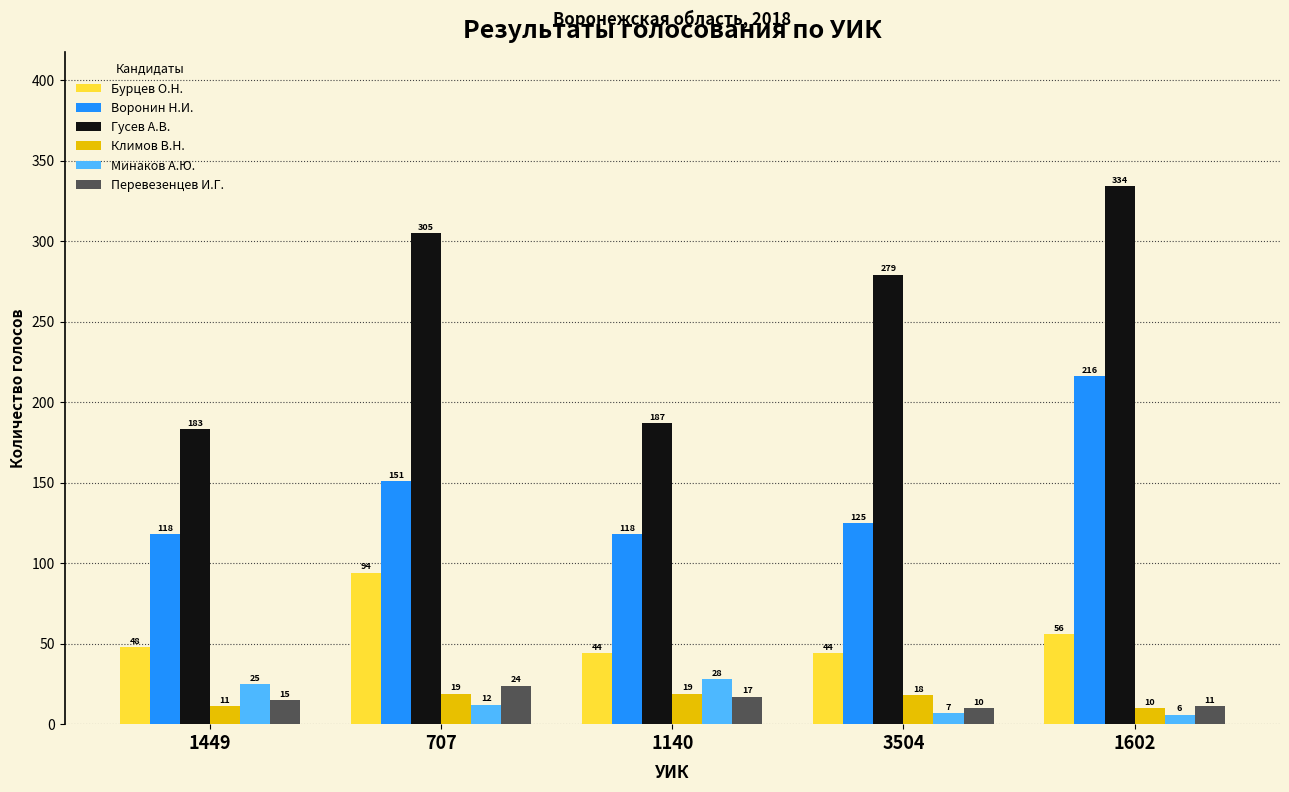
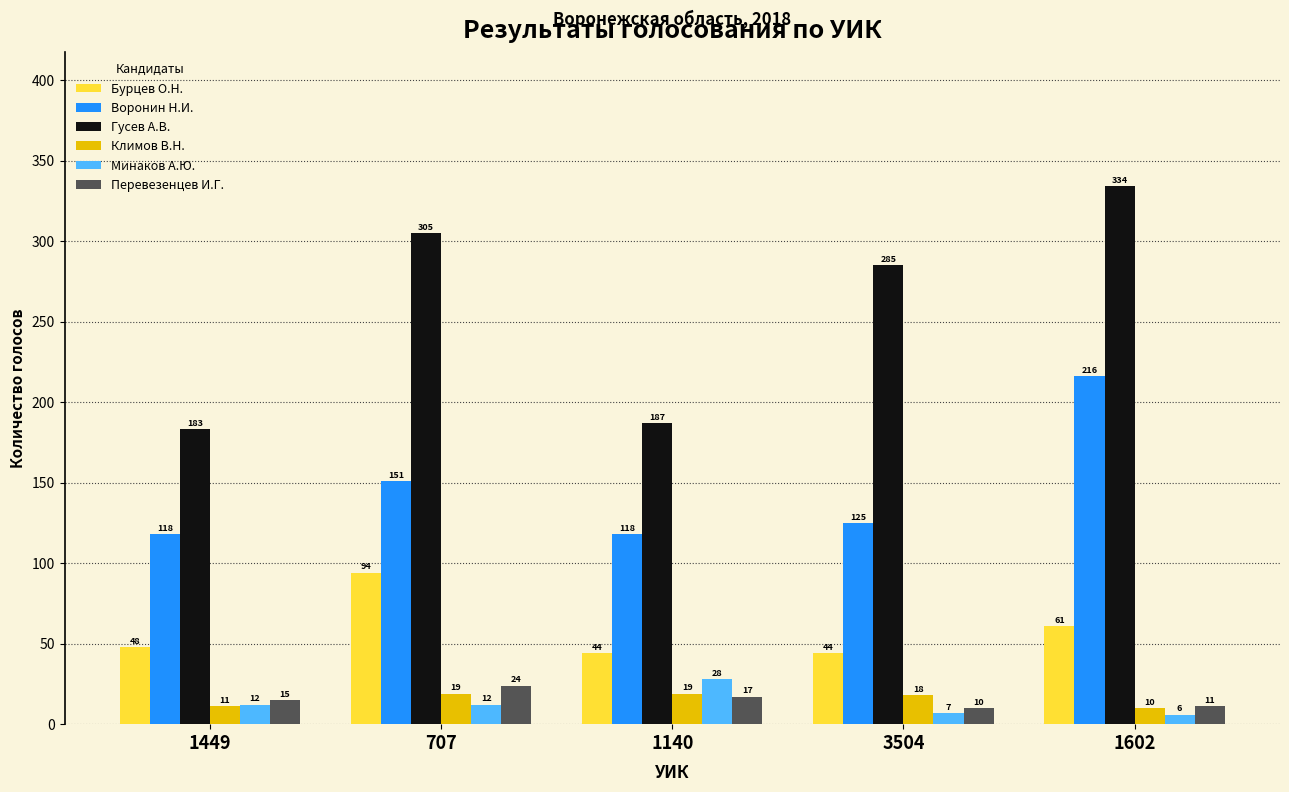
  {
    "Бурцев О.Н.": {
      "1449": 48,
      "707": 94,
      "1140": 44,
      "3504": 44,
-     "1602": 56
+     "1602": 61
    },
    "Воронин Н.И.": {
      "1449": 118,
      "707": 151,
      "1140": 118,
      "3504": 125,
      "1602": 216
    },
    "Гусев А.В.": {
      "1449": 183,
      "707": 305,
      "1140": 187,
-     "3504": 279,
+     "3504": 285,
      "1602": 334
    },
    "Климов В.Н.": {
      "1449": 11,
      "707": 19,
      "1140": 19,
      "3504": 18,
      "1602": 10
    },
    "Минаков А.Ю.": {
-     "1449": 25,
+     "1449": 12,
      "707": 12,
      "1140": 28,
      "3504": 7,
      "1602": 6
    },
    "Перевезенцев И.Г.": {
      "1449": 15,
      "707": 24,
      "1140": 17,
      "3504": 10,
      "1602": 11
    }
  }
